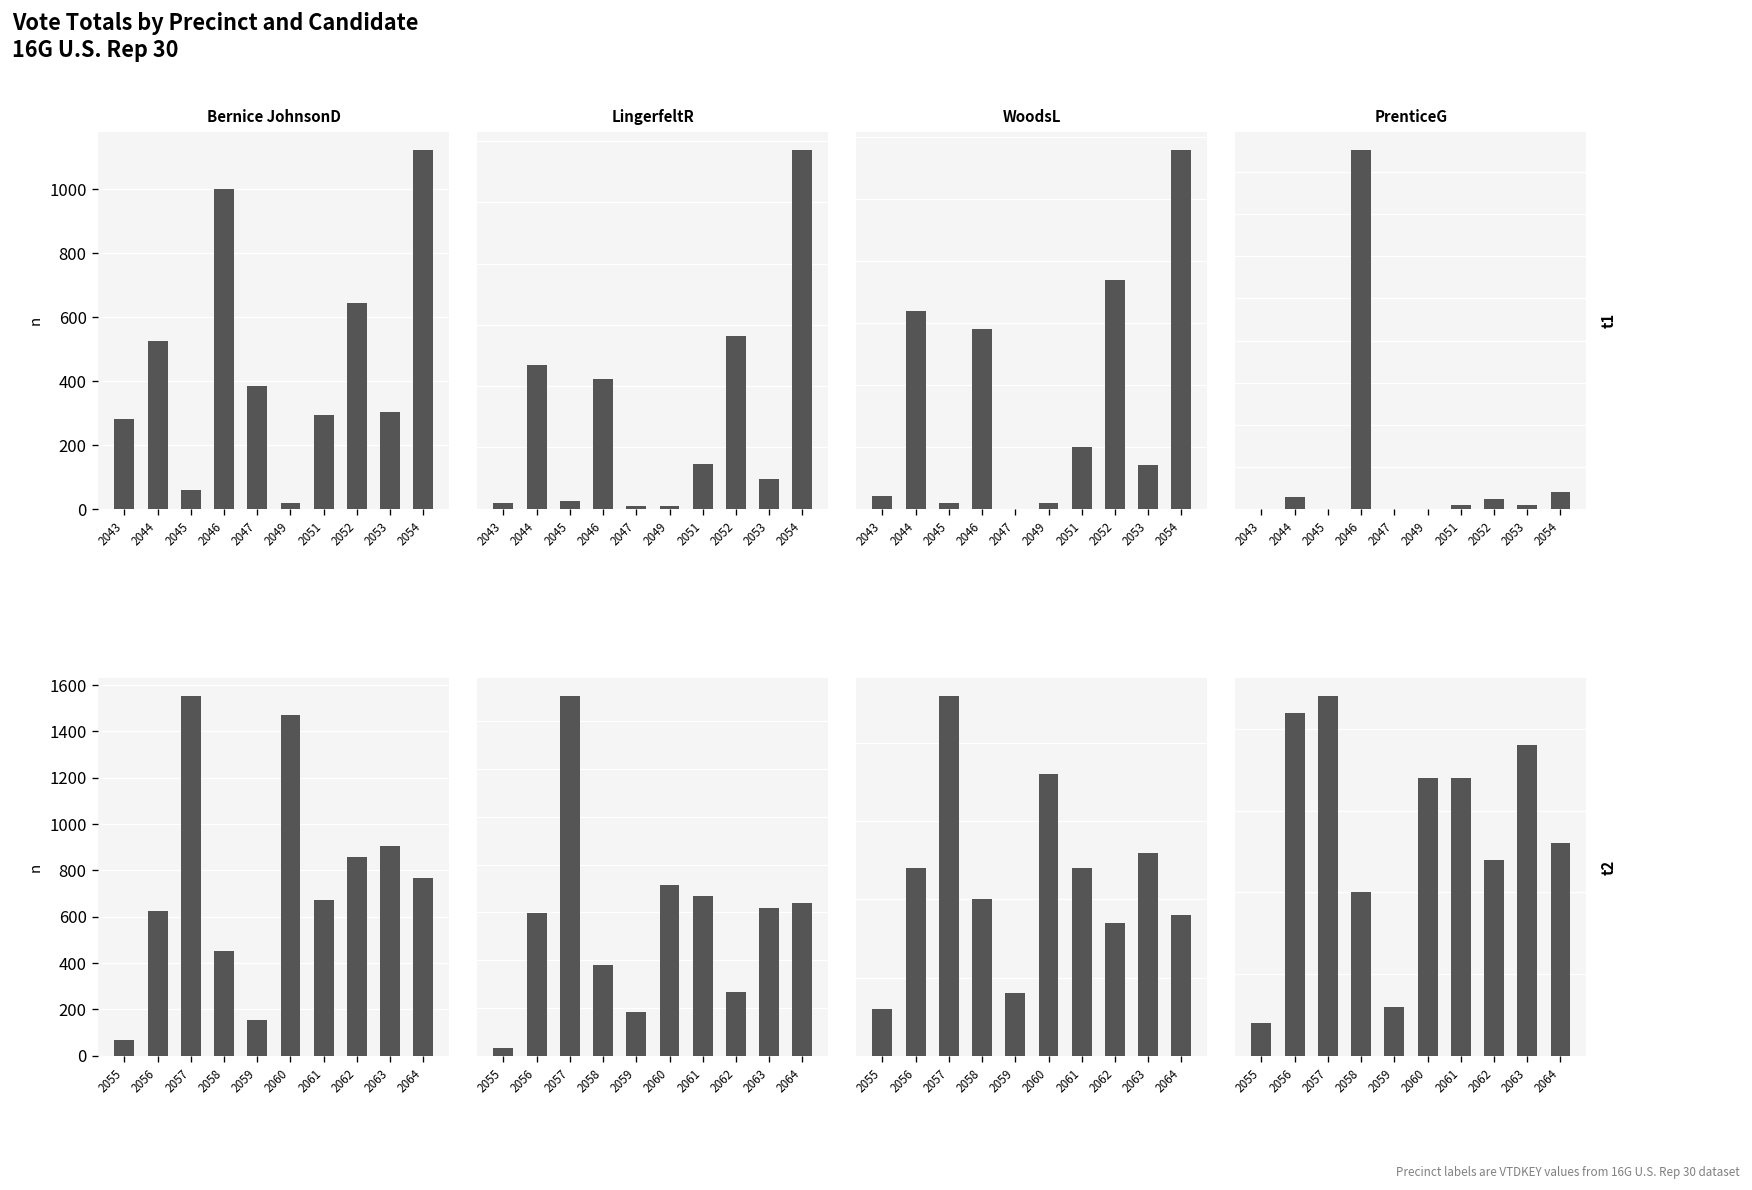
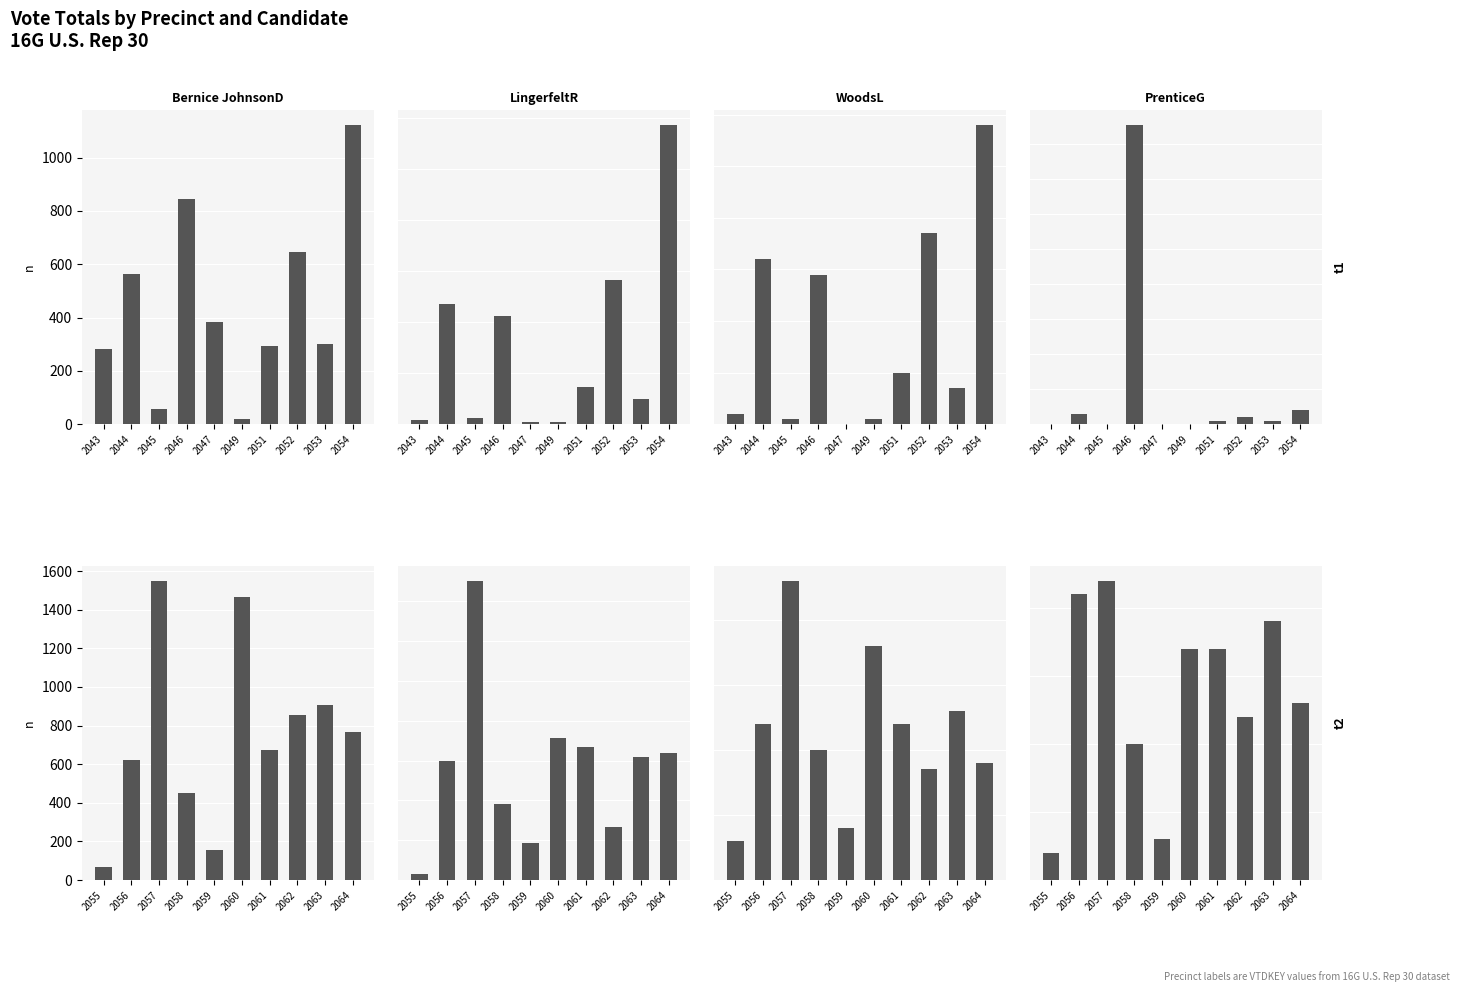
  {
    "Bernice JohnsonD": {
      "2043": 280,
-     "2044": 530,
+     "2044": 560,
      "2045": 60,
-     "2046": 1000,
+     "2046": 850,
      "2047": 380,
      "2049": 20,
      "2051": 290,
      "2052": 640,
      "2053": 300,
      "2054": 1120
    }
  }
